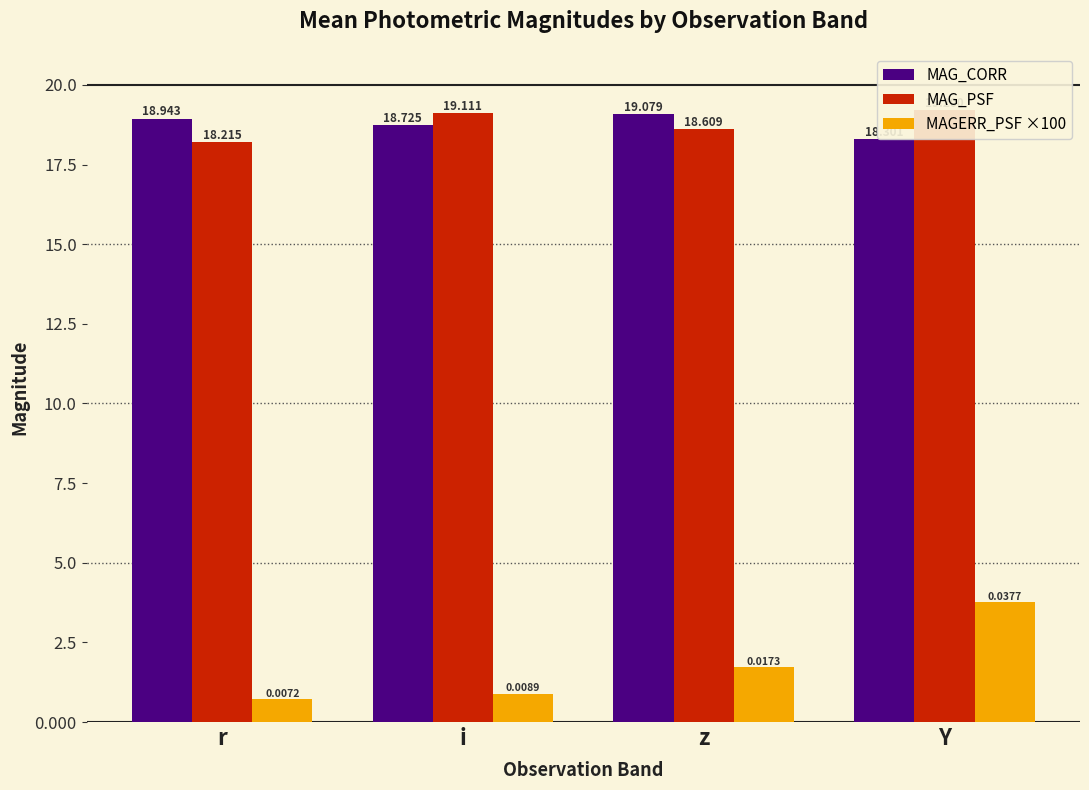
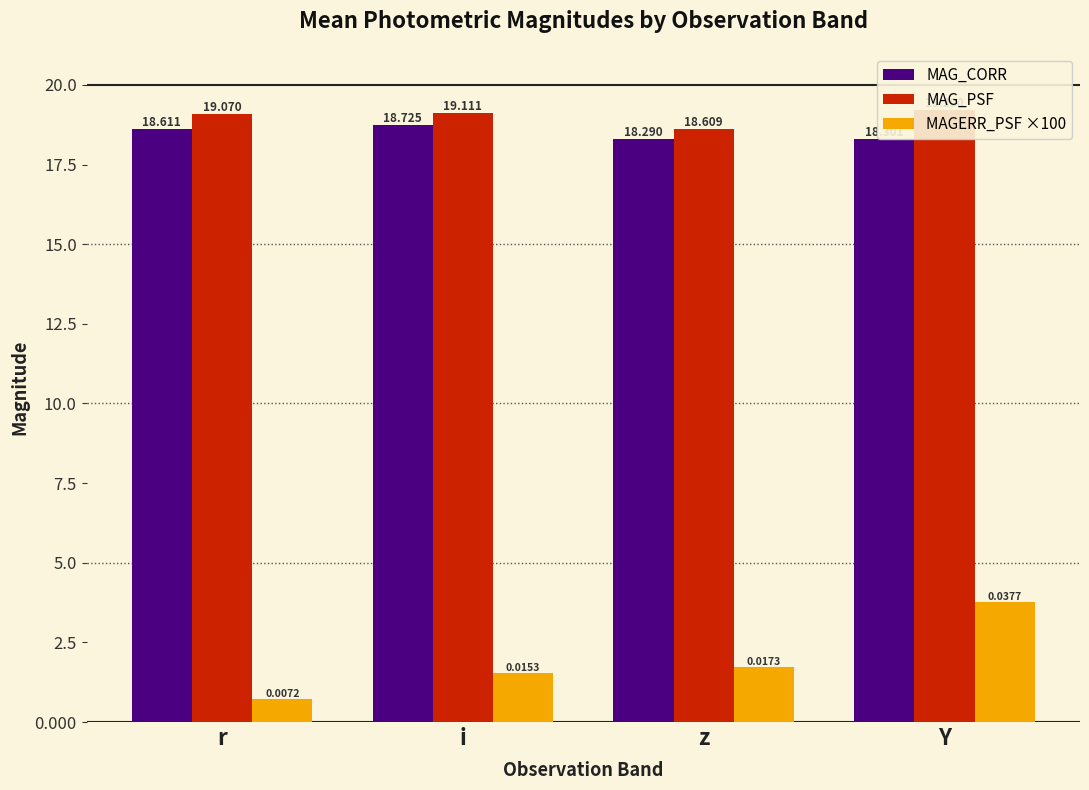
  {
    "MAG_CORR": {
-     "r": 18.943,
+     "r": 18.611,
      "i": 18.725,
-     "z": 19.079
+     "z": 18.290
    },
    "MAG_PSF": {
-     "r": 18.215,
+     "r": 19.070,
      "i": 19.111,
      "z": 18.609
    },
    "MAGERR_PSF ×100": {
-     "i": 0.0089
+     "i": 0.0153
    }
  }
